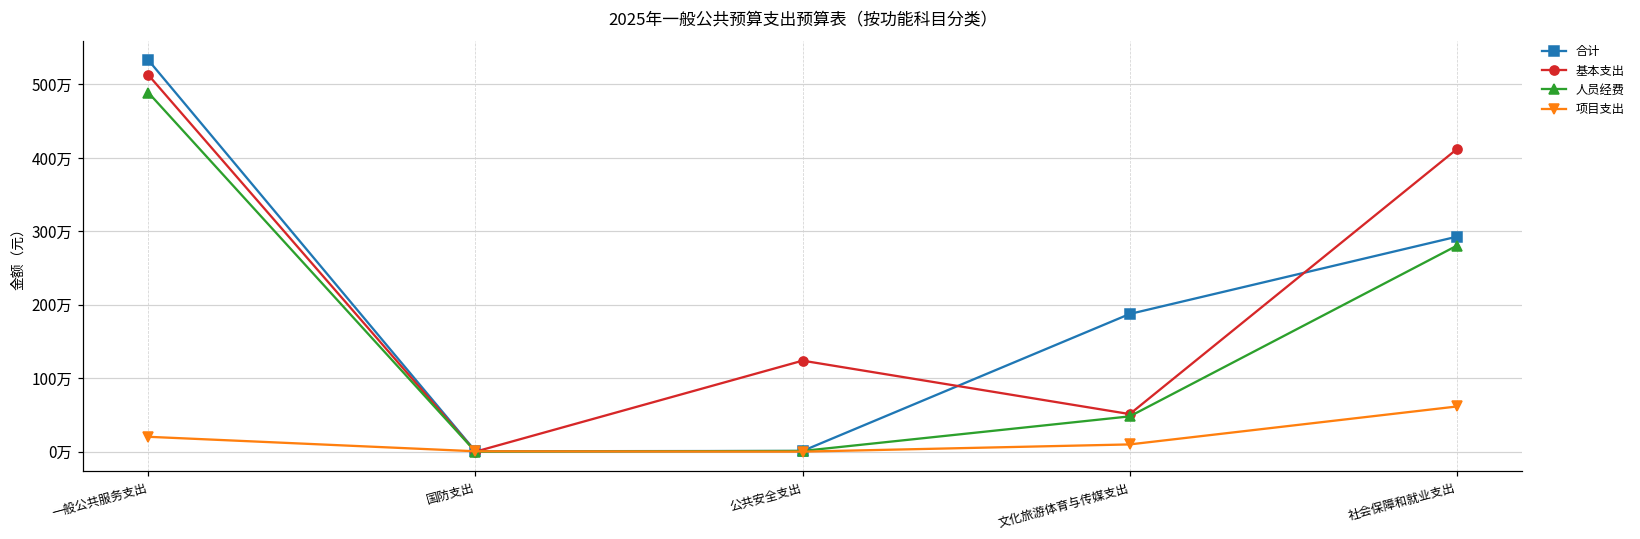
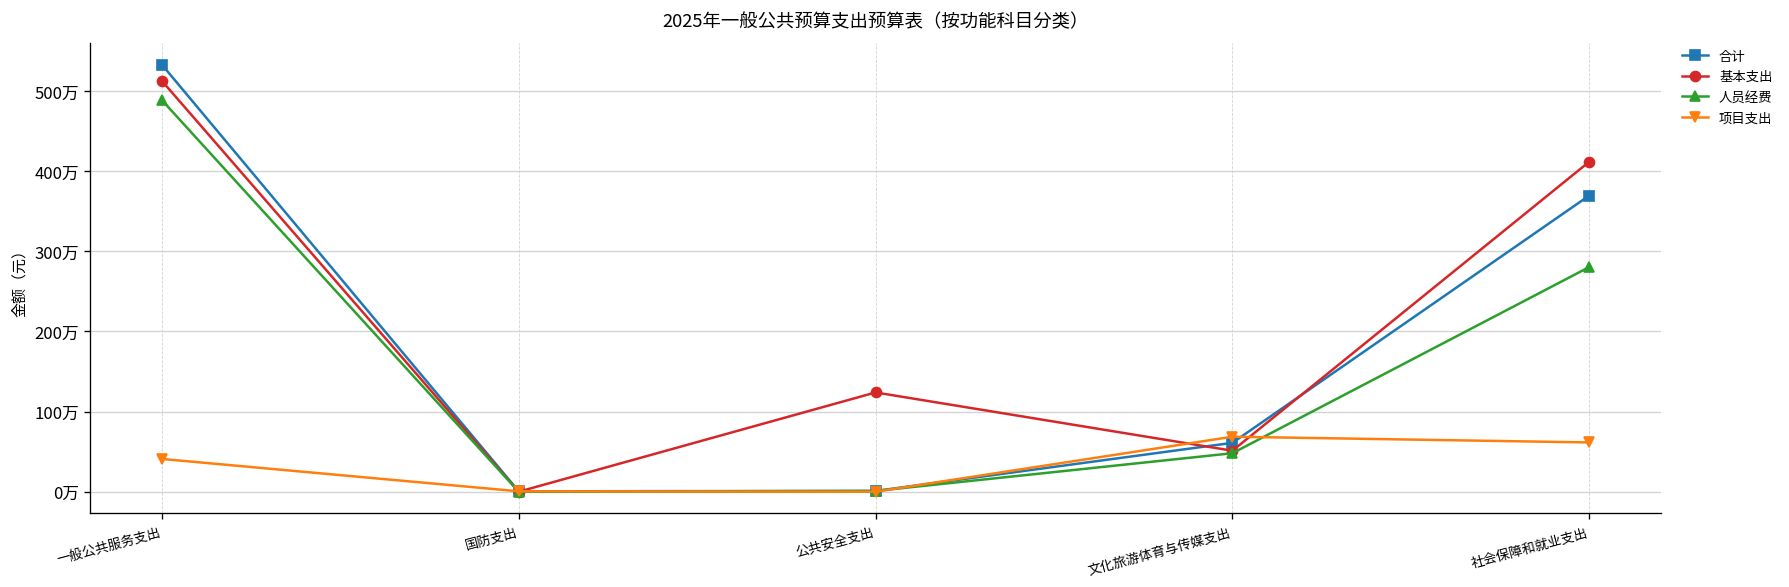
  {
    "合计": {
      "一般公共服务支出": "530万",
-     "文化旅游体育与传媒支出": "190万",
-     "社会保障和就业支出": "290万"
+     "文化旅游体育与传媒支出": "60万",
+     "社会保障和就业支出": "370万"
    },
    "基本支出": {
      "一般公共服务支出": "510万",
      "公共安全支出": "120万",
      "社会保障和就业支出": "410万"
    },
    "人员经费": {
      "一般公共服务支出": "490万",
      "社会保障和就业支出": "280万"
    },
    "项目支出": {
-     "一般公共服务支出": "20万",
-     "文化旅游体育与传媒支出": "10万",
+     "一般公共服务支出": "40万",
+     "文化旅游体育与传媒支出": "70万",
      "社会保障和就业支出": "60万"
    }
  }
